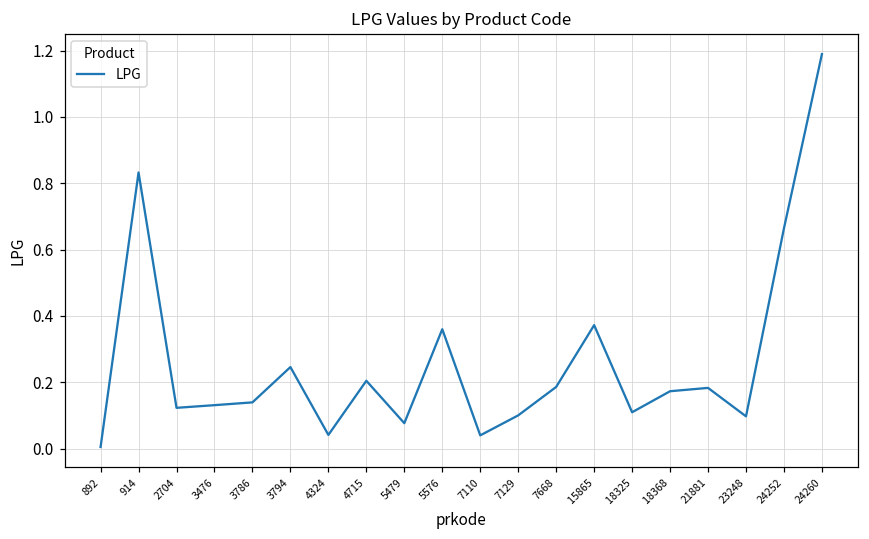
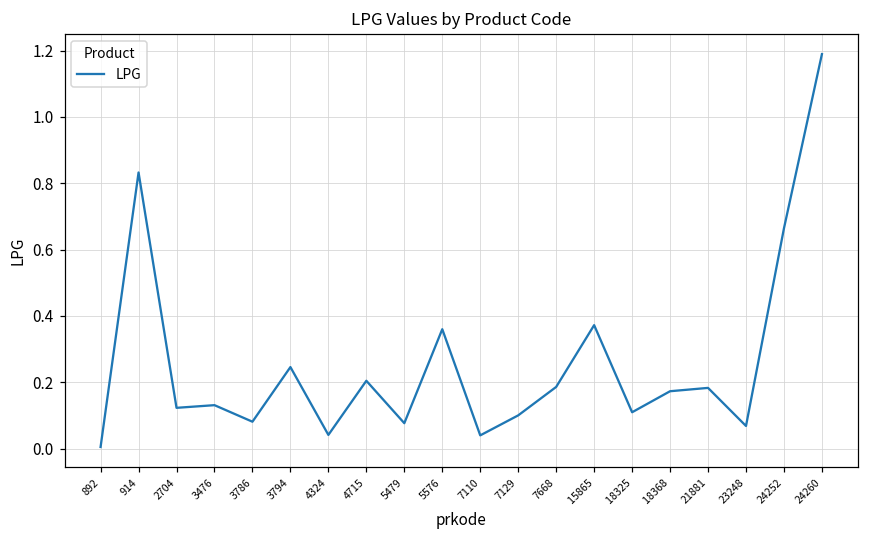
  {
    "892": 0.01,
    "914": 0.83,
    "2704": 0.12,
    "3476": 0.13,
-   "3786": 0.14,
+   "3786": 0.08,
    "3794": 0.25,
    "4324": 0.04,
    "4715": 0.20,
    "5479": 0.08,
    "5576": 0.36,
    "7110": 0.04,
    "7129": 0.10,
    "7668": 0.19,
    "15865": 0.37,
    "18325": 0.11,
    "18368": 0.17,
    "21881": 0.18,
-   "23248": 0.10,
+   "23248": 0.07,
    "24252": 0.66,
    "24260": 1.19
  }
